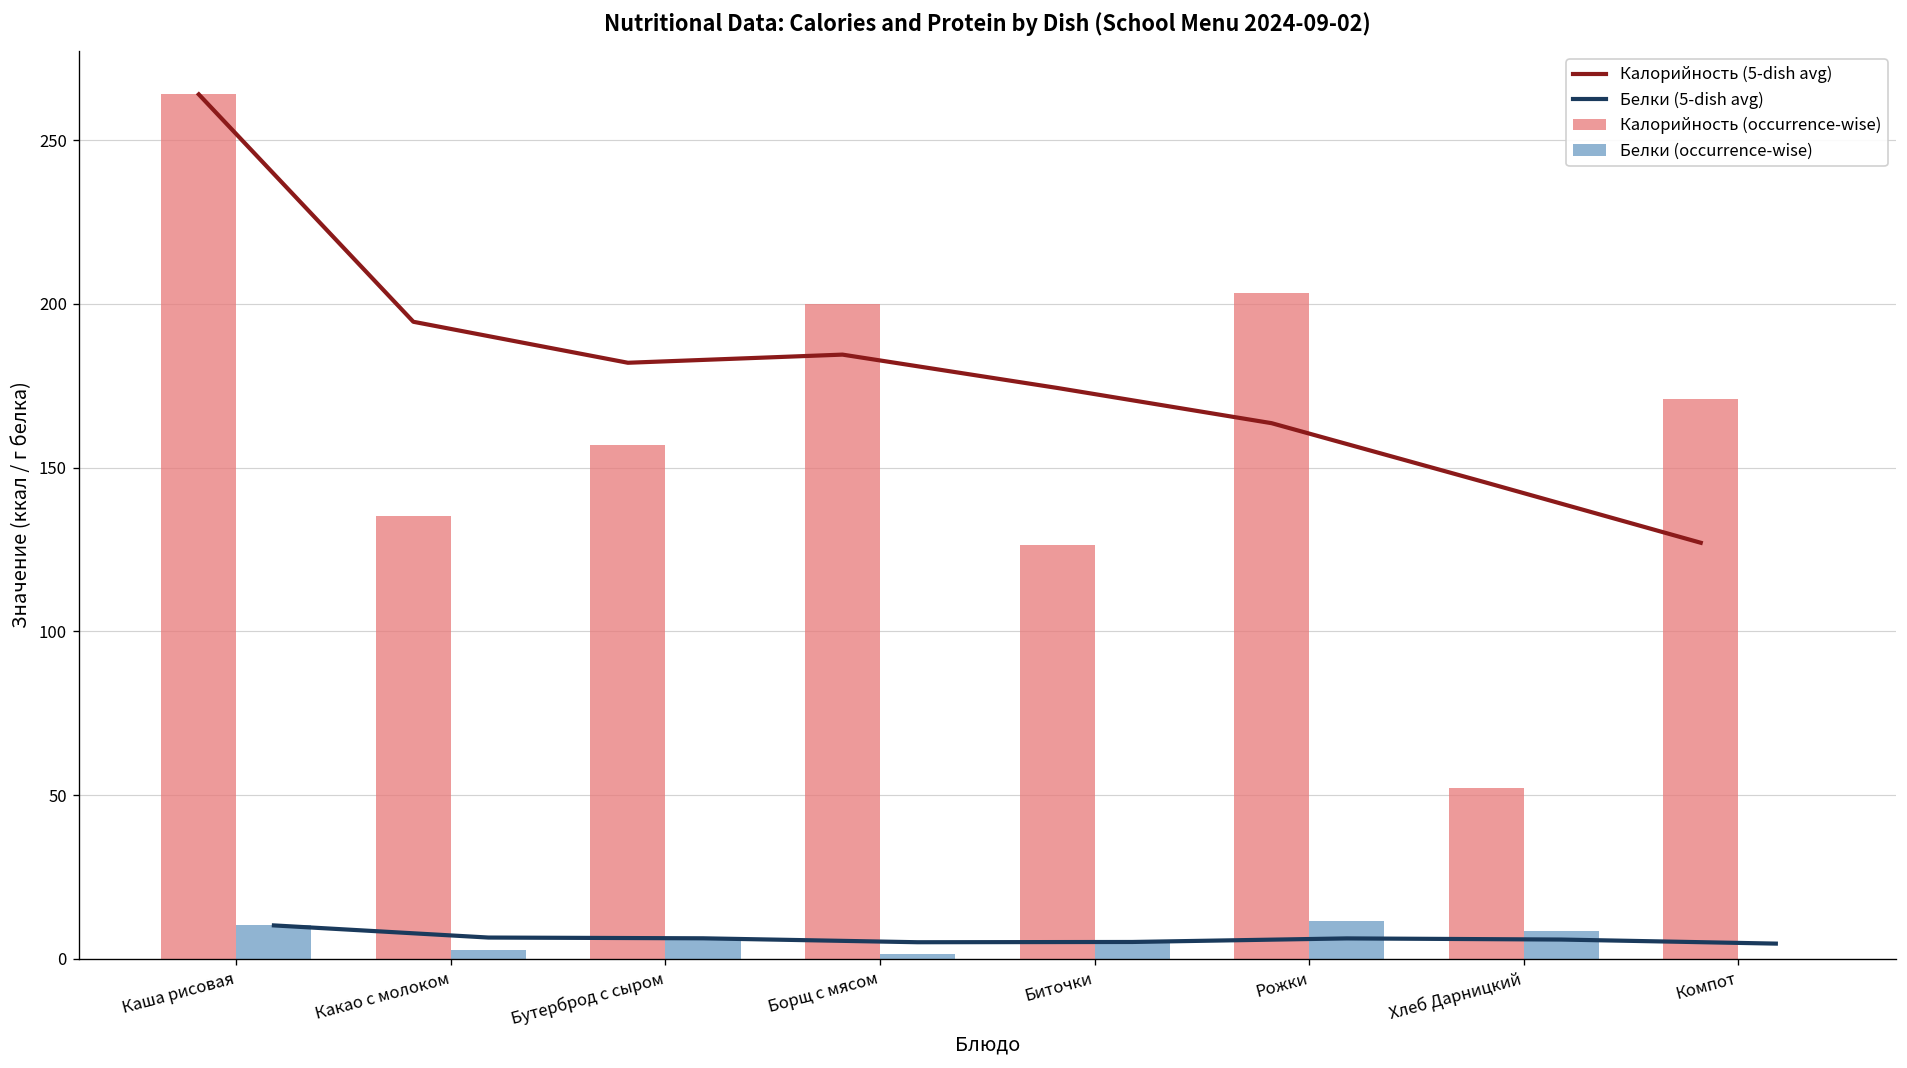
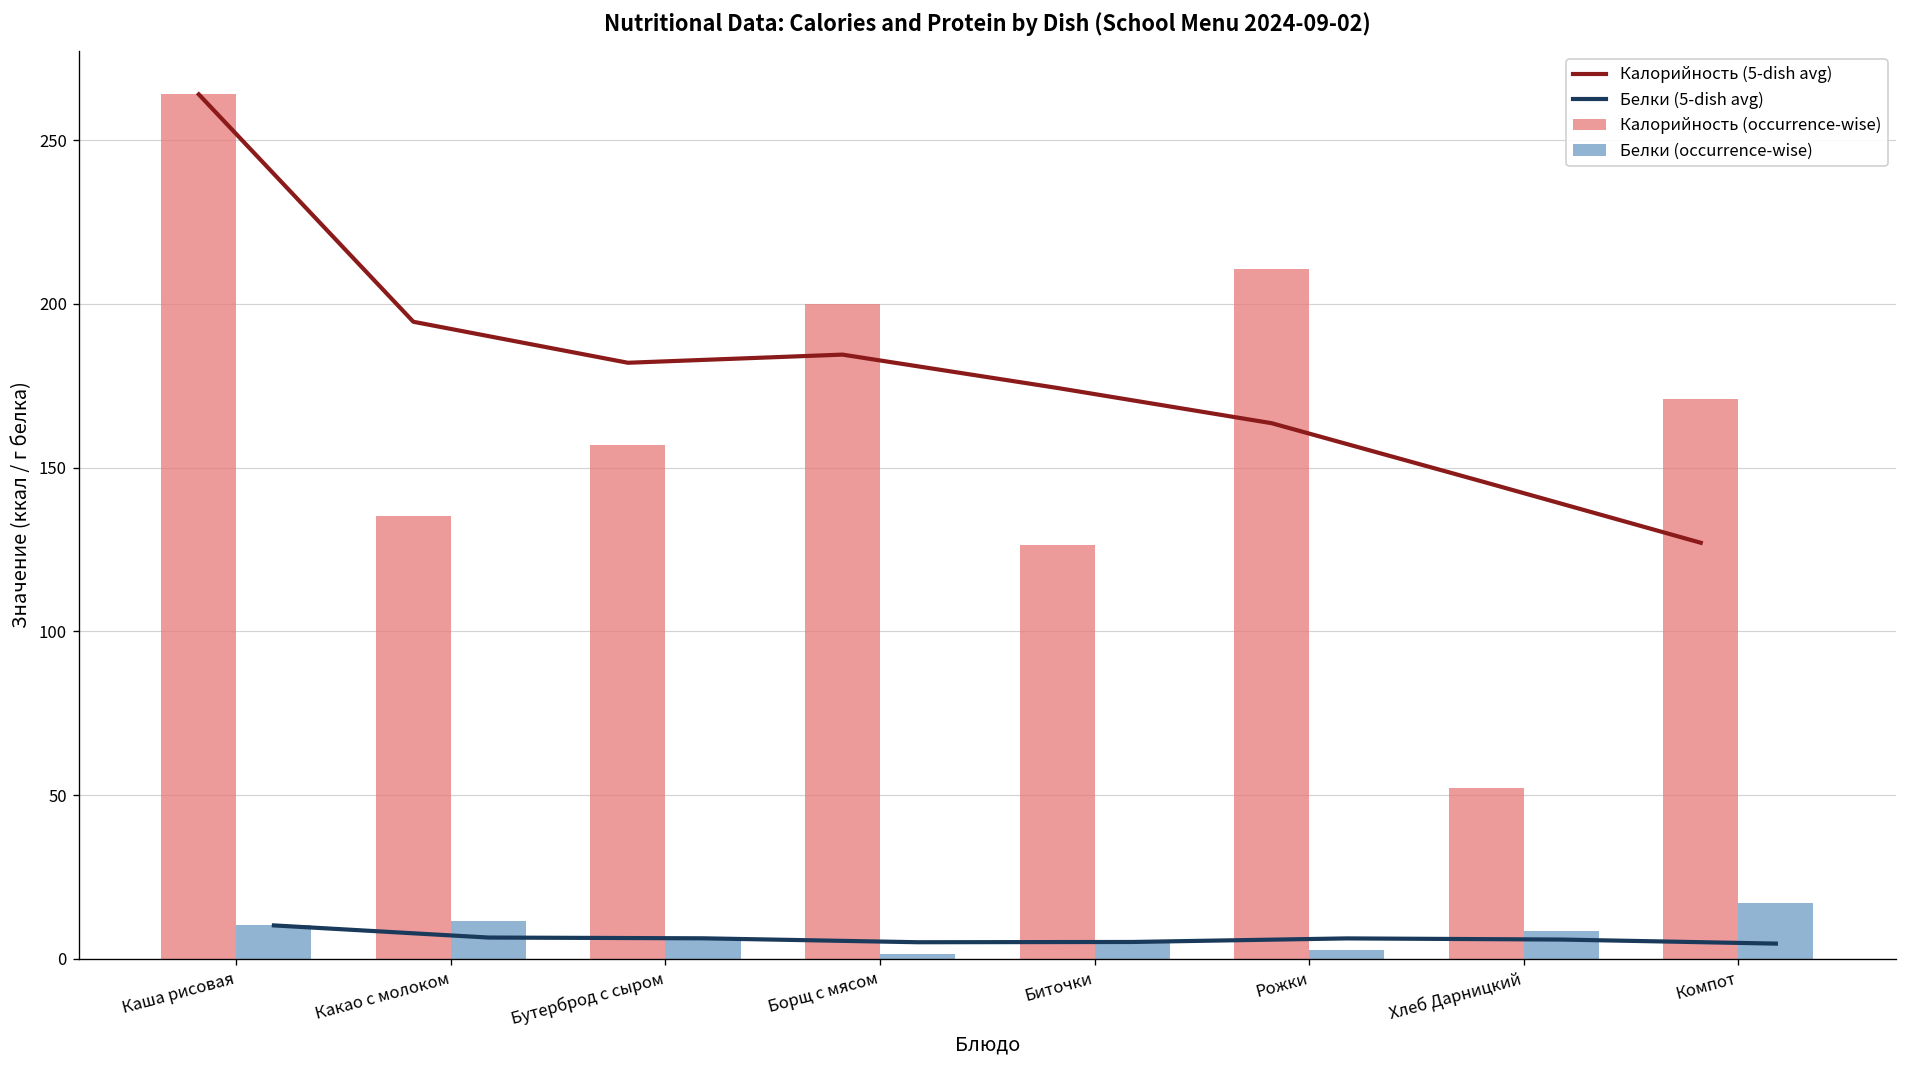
  {
    "Калорийность (occurrence-wise)": {
      "Каша рисовая": 264,
      "Какао с молоком": 135,
      "Бутерброд с сыром": 157,
      "Борщ с мясом": 200,
      "Биточки": 126,
-     "Рожки": 203,
+     "Рожки": 211,
      "Хлеб Дарницкий": 52,
      "Компот": 171
    },
    "Белки (occurrence-wise)": {
      "Каша рисовая": 10,
-     "Какао с молоком": 3,
+     "Какао с молоком": 12,
      "Бутерброд с сыром": 6,
      "Борщ с мясом": 1,
      "Биточки": 5,
-     "Рожки": 11,
+     "Рожки": 3,
      "Хлеб Дарницкий": 8,
-     "Компот": 0
+     "Компот": 17
    }
  }
